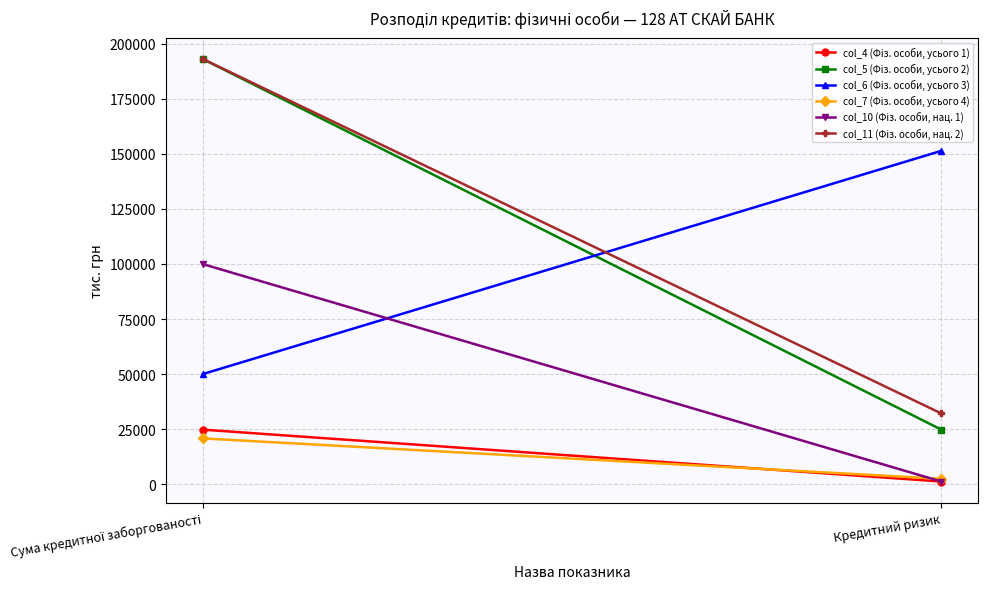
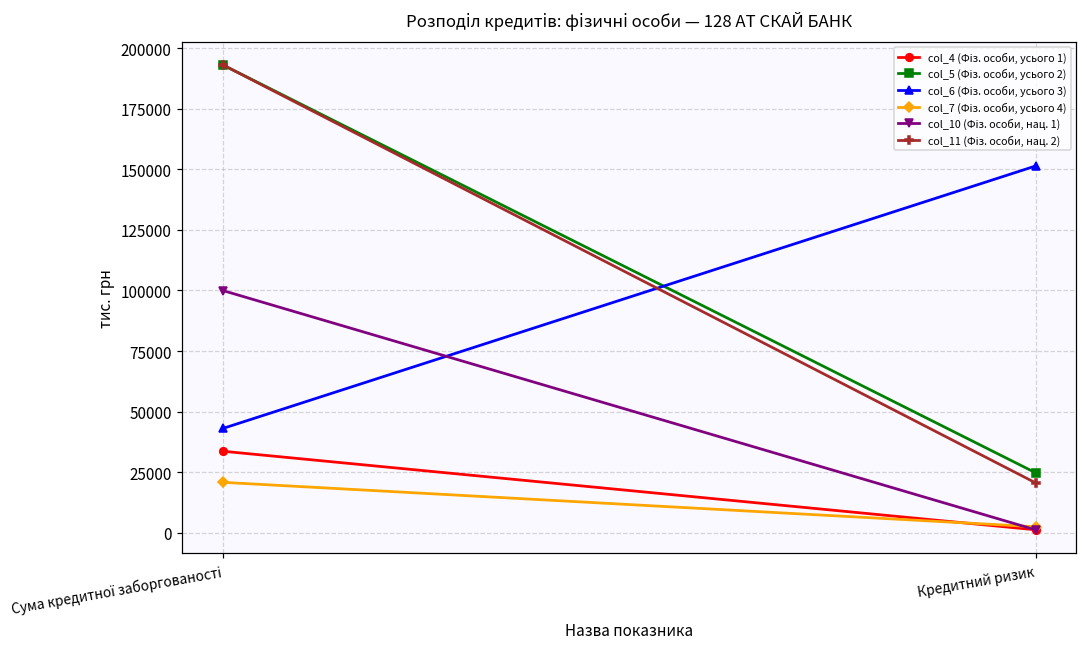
  {
    "col_4 (Фіз. особи, усього 1)": {
-     "Сума кредитної заборгованості": 25000
+     "Сума кредитної заборгованості": 34000
    },
    "col_5 (Фіз. особи, усього 2)": {
      "Кредитний ризик": 25000
    },
    "col_6 (Фіз. особи, усього 3)": {
-     "Сума кредитної заборгованості": 50000,
+     "Сума кредитної заборгованості": 43000,
      "Кредитний ризик": 151000
    },
    "col_7 (Фіз. особи, усього 4)": {
      "Сума кредитної заборгованості": 21000,
      "Кредитний ризик": 2000
    },
    "col_10 (Фіз. особи, нац. 1)": {
      "Сума кредитної заборгованості": 100000
    },
    "col_11 (Фіз. особи, нац. 2)": {
-     "Кредитний ризик": 32000
+     "Кредитний ризик": 21000
    }
  }
